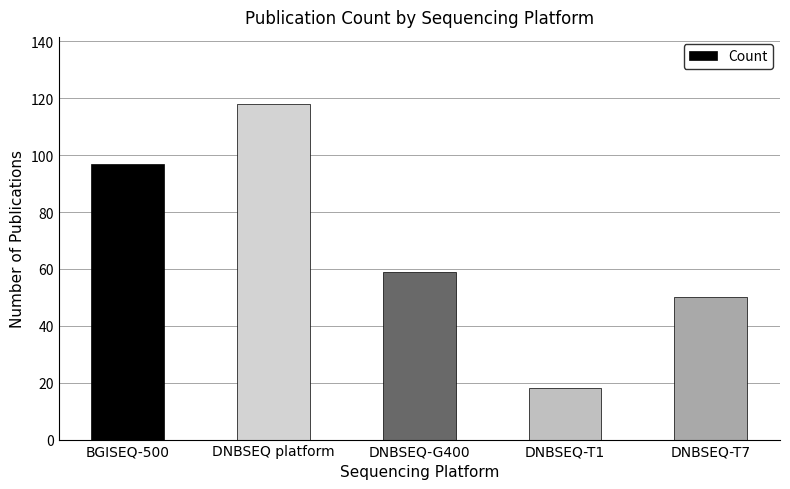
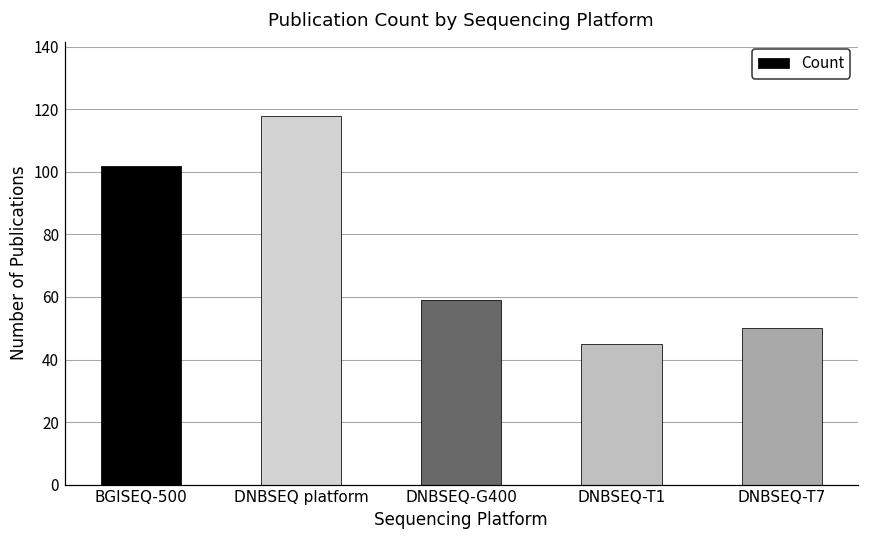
  {
-   "BGISEQ-500": 97,
+   "BGISEQ-500": 102,
    "DNBSEQ platform": 118,
    "DNBSEQ-G400": 59,
-   "DNBSEQ-T1": 18,
+   "DNBSEQ-T1": 45,
    "DNBSEQ-T7": 50
  }
